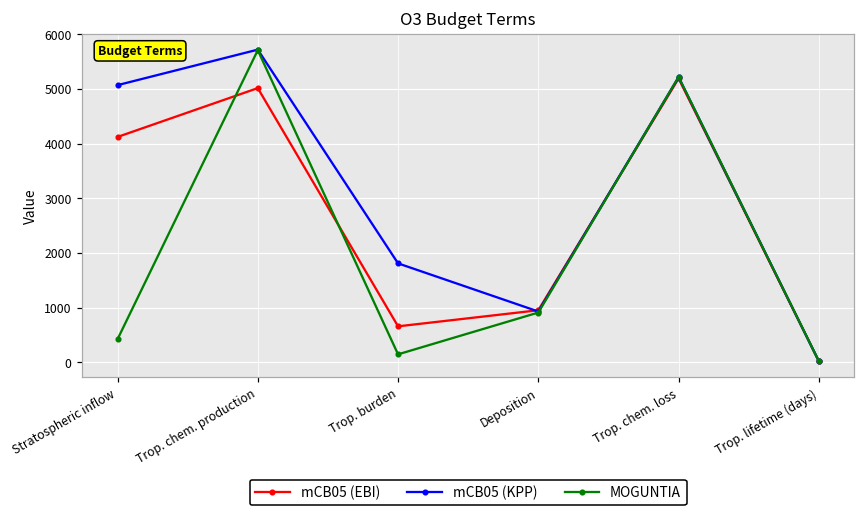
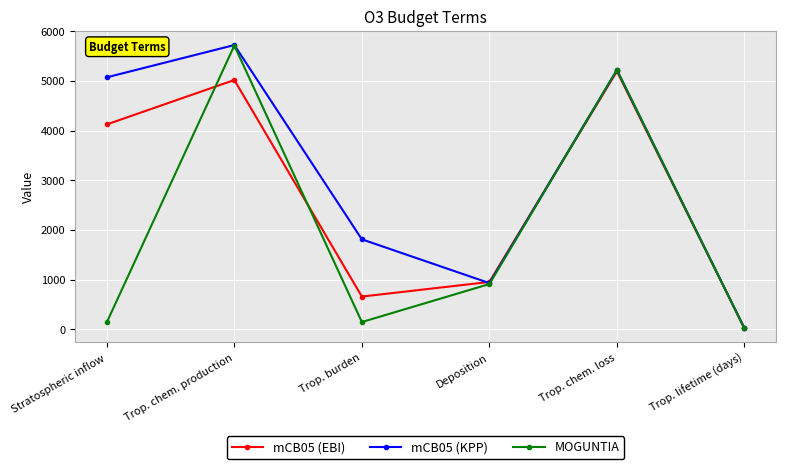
  {
    "mCB05 (EBI)": {
      "Stratospheric inflow": 4100,
      "Trop. chem. production": 5000,
      "Trop. burden": 700
    },
    "mCB05 (KPP)": {
      "Stratospheric inflow": 5100,
      "Trop. burden": 1800
    },
    "MOGUNTIA": {
-     "Stratospheric inflow": 400,
+     "Stratospheric inflow": 100,
      "Trop. burden": 100
    }
  }
